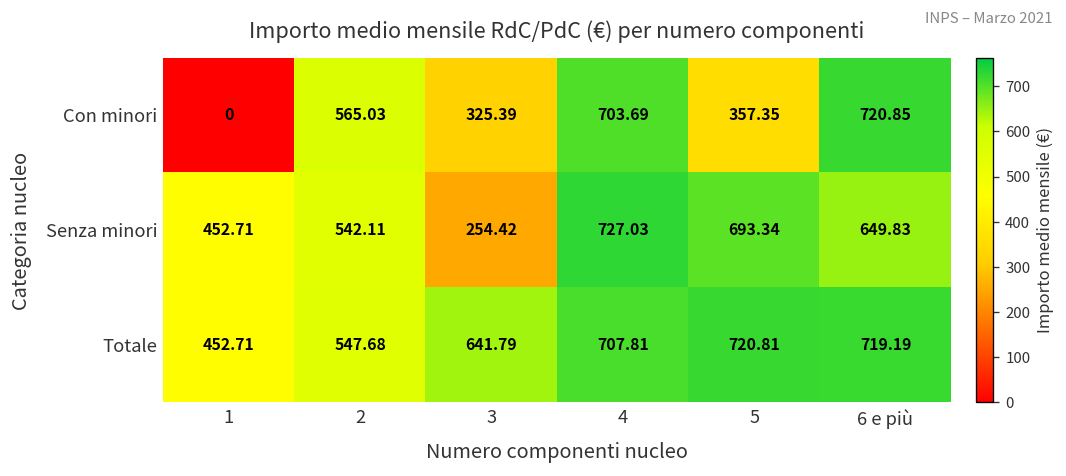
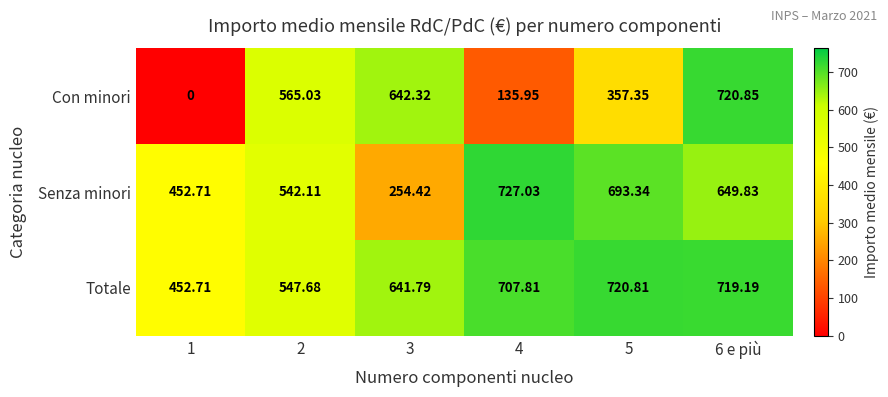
  {
    "Con minori": {
      "1": 0,
      "2": 565.03,
-     "3": 325.39,
-     "4": 703.69,
+     "3": 642.32,
+     "4": 135.95,
      "5": 357.35,
      "6 e più": 720.85
    },
    "Senza minori": {
      "1": 452.71,
      "2": 542.11,
      "3": 254.42,
      "4": 727.03,
      "5": 693.34,
      "6 e più": 649.83
    },
    "Totale": {
      "1": 452.71,
      "2": 547.68,
      "3": 641.79,
      "4": 707.81,
      "5": 720.81,
      "6 e più": 719.19
    }
  }
